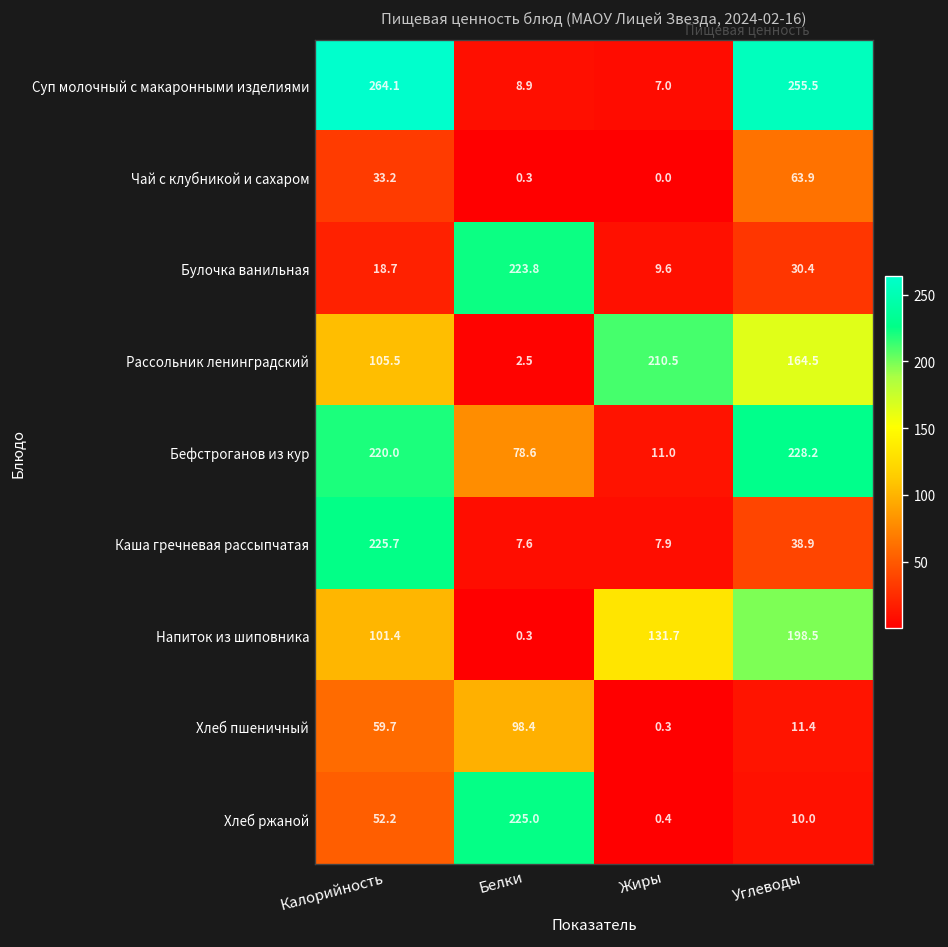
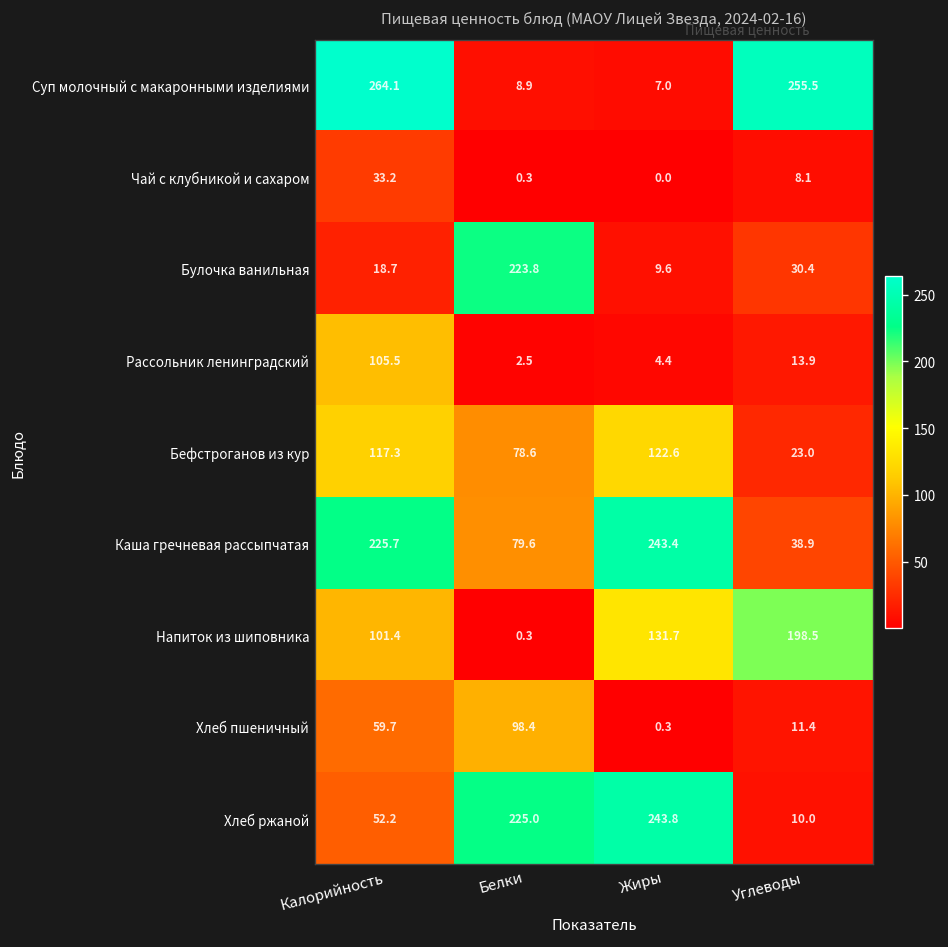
  {
    "Суп молочный с макаронными изделиями": {
      "Калорийность": 264.1,
      "Белки": 8.9,
      "Жиры": 7.0,
      "Углеводы": 255.5
    },
    "Чай с клубникой и сахаром": {
      "Калорийность": 33.2,
      "Белки": 0.3,
      "Жиры": 0.0,
-     "Углеводы": 63.9
+     "Углеводы": 8.1
    },
    "Булочка ванильная": {
      "Калорийность": 18.7,
      "Белки": 223.8,
      "Жиры": 9.6,
      "Углеводы": 30.4
    },
    "Рассольник ленинградский": {
      "Калорийность": 105.5,
      "Белки": 2.5,
-     "Жиры": 210.5,
-     "Углеводы": 164.5
+     "Жиры": 4.4,
+     "Углеводы": 13.9
    },
    "Бефстроганов из кур": {
-     "Калорийность": 220.0,
+     "Калорийность": 117.3,
      "Белки": 78.6,
-     "Жиры": 11.0,
-     "Углеводы": 228.2
+     "Жиры": 122.6,
+     "Углеводы": 23.0
    },
    "Каша гречневая рассыпчатая": {
      "Калорийность": 225.7,
-     "Белки": 7.6,
-     "Жиры": 7.9,
+     "Белки": 79.6,
+     "Жиры": 243.4,
      "Углеводы": 38.9
    },
    "Напиток из шиповника": {
      "Калорийность": 101.4,
      "Белки": 0.3,
      "Жиры": 131.7,
      "Углеводы": 198.5
    },
    "Хлеб пшеничный": {
      "Калорийность": 59.7,
      "Белки": 98.4,
      "Жиры": 0.3,
      "Углеводы": 11.4
    },
    "Хлеб ржаной": {
      "Калорийность": 52.2,
      "Белки": 225.0,
-     "Жиры": 0.4,
+     "Жиры": 243.8,
      "Углеводы": 10.0
    }
  }
